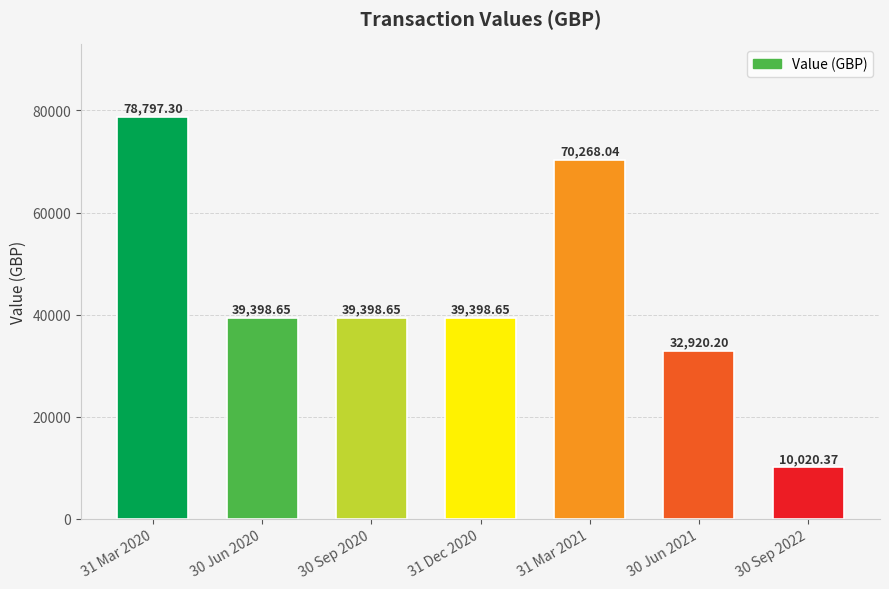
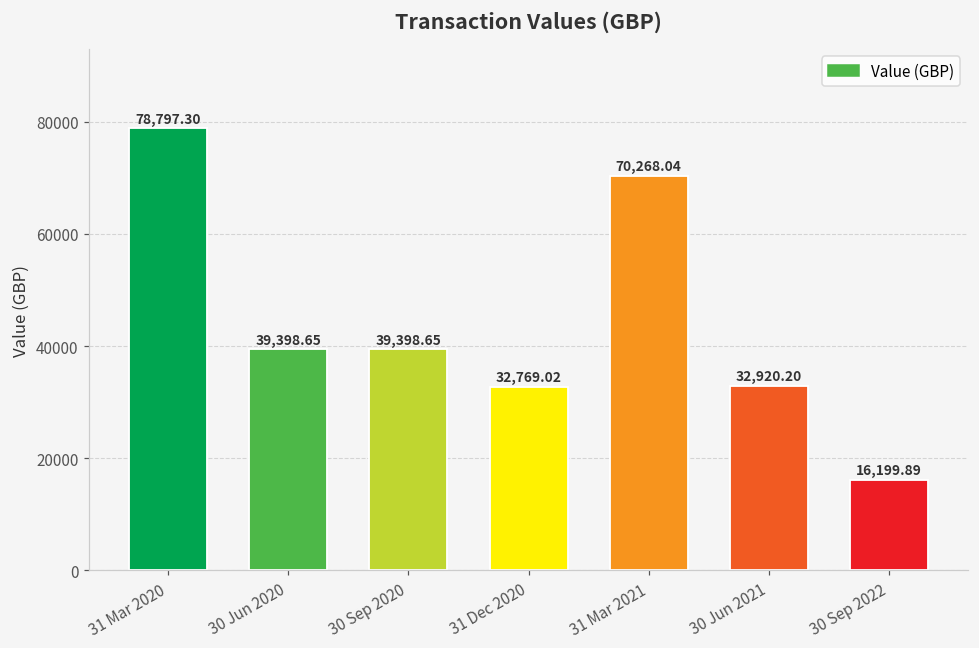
  {
    "31 Mar 2020": "78,797.30",
    "30 Jun 2020": "39,398.65",
    "30 Sep 2020": "39,398.65",
-   "31 Dec 2020": "39,398.65",
+   "31 Dec 2020": "32,769.02",
    "31 Mar 2021": "70,268.04",
    "30 Jun 2021": "32,920.20",
-   "30 Sep 2022": "10,020.37"
+   "30 Sep 2022": "16,199.89"
  }
